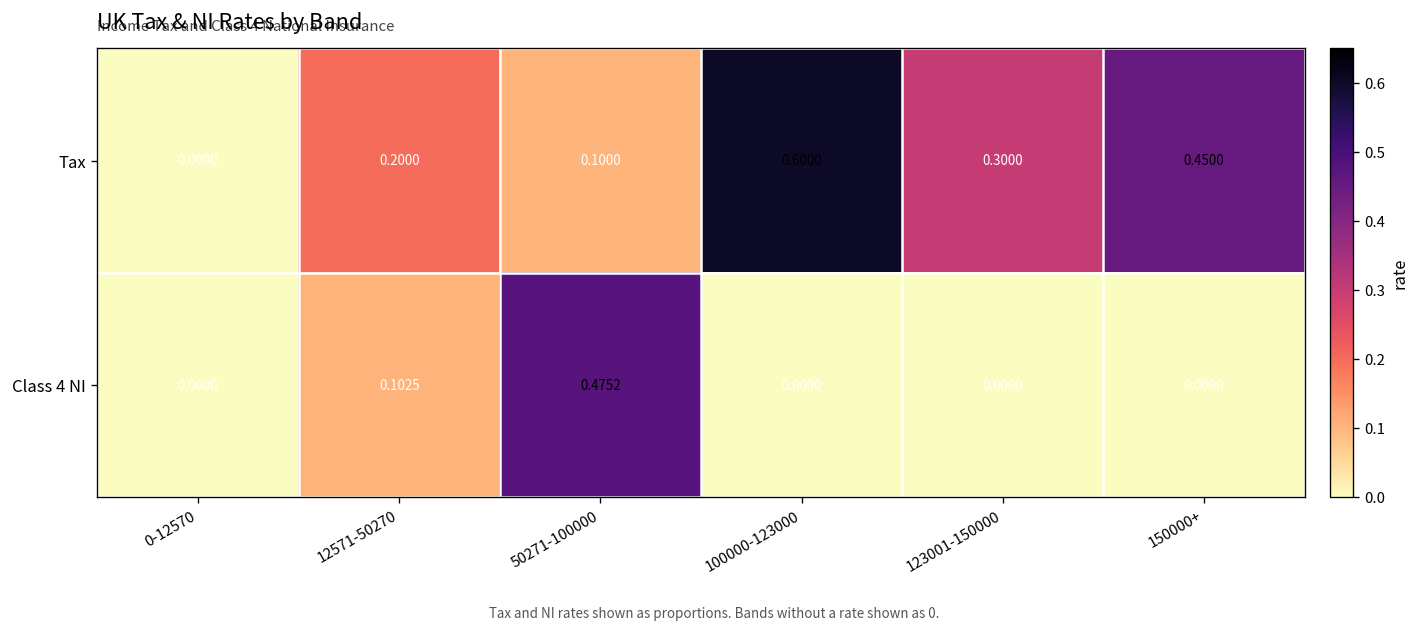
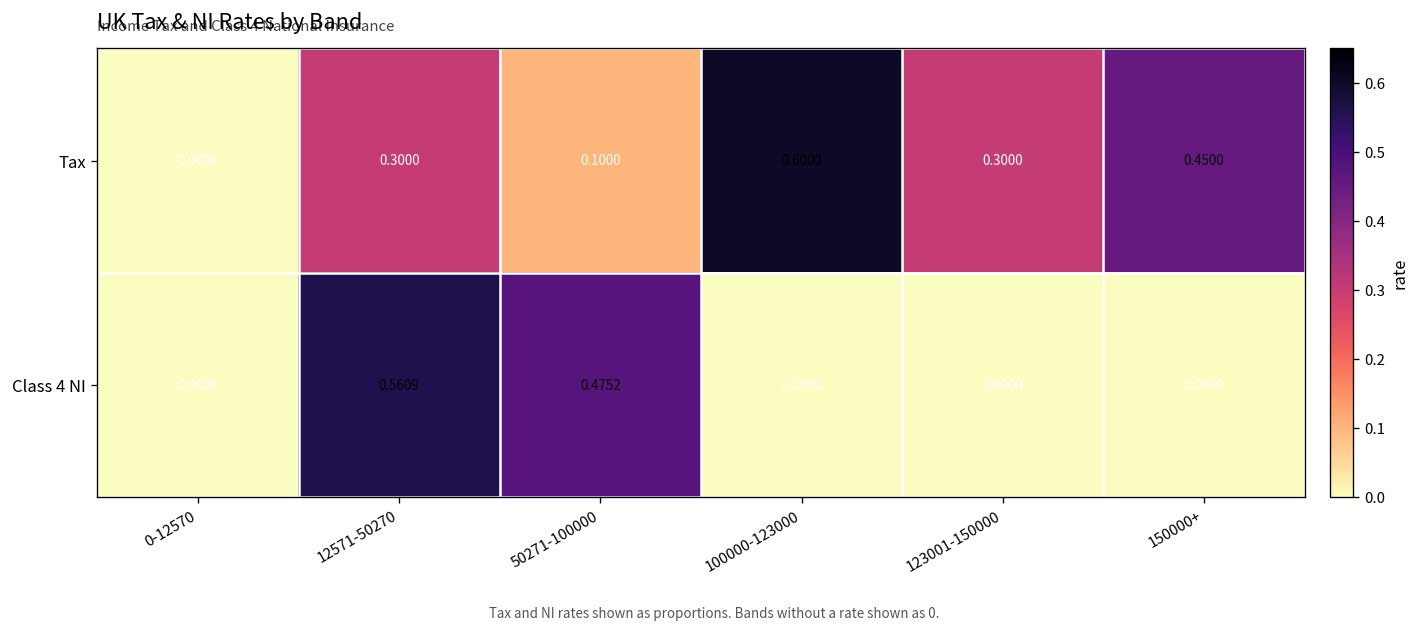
  {
    "Tax": {
      "0-12570": 0.0000,
-     "12571-50270": 0.2000,
+     "12571-50270": 0.3000,
      "50271-100000": 0.1000,
      "123001-150000": 0.3000,
      "150000+": 0.4500
    },
    "Class 4 NI": {
      "0-12570": 0.0000,
-     "12571-50270": 0.1025,
+     "12571-50270": 0.5609,
      "50271-100000": 0.4752,
      "100000-123000": 0.0000,
      "123001-150000": 0.0000,
      "150000+": 0.0000
    }
  }
